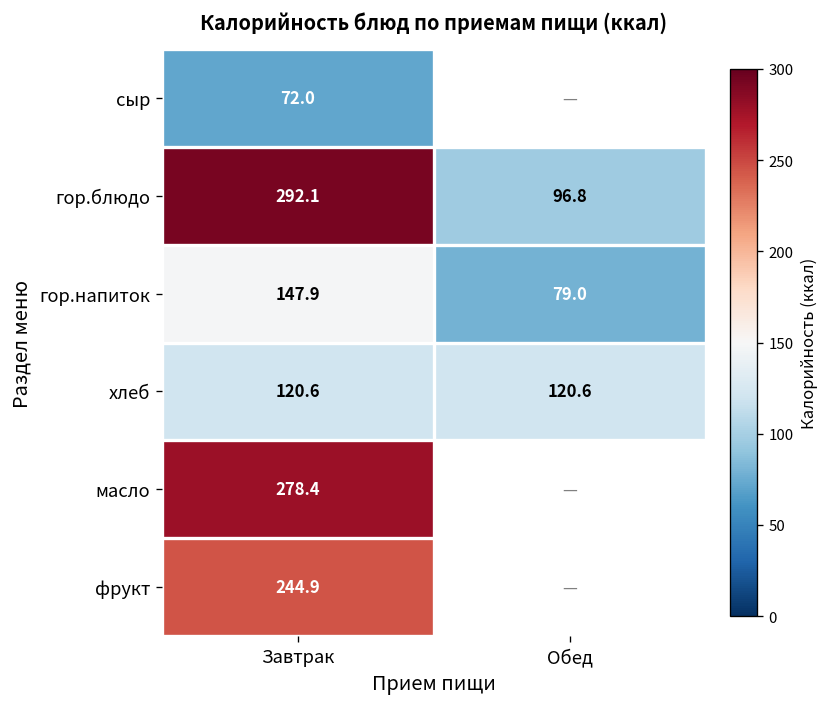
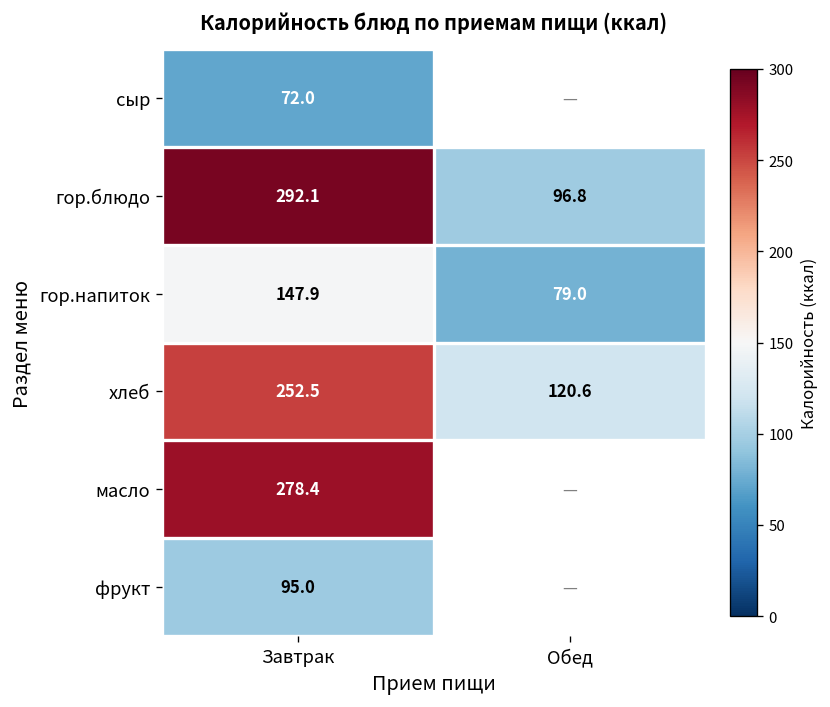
  {
    "сыр": {
      "Завтрак": 72.0
    },
    "гор.блюдо": {
      "Завтрак": 292.1,
      "Обед": 96.8
    },
    "гор.напиток": {
      "Завтрак": 147.9,
      "Обед": 79.0
    },
    "хлеб": {
-     "Завтрак": 120.6,
+     "Завтрак": 252.5,
      "Обед": 120.6
    },
    "масло": {
      "Завтрак": 278.4
    },
    "фрукт": {
-     "Завтрак": 244.9
+     "Завтрак": 95.0
    }
  }
